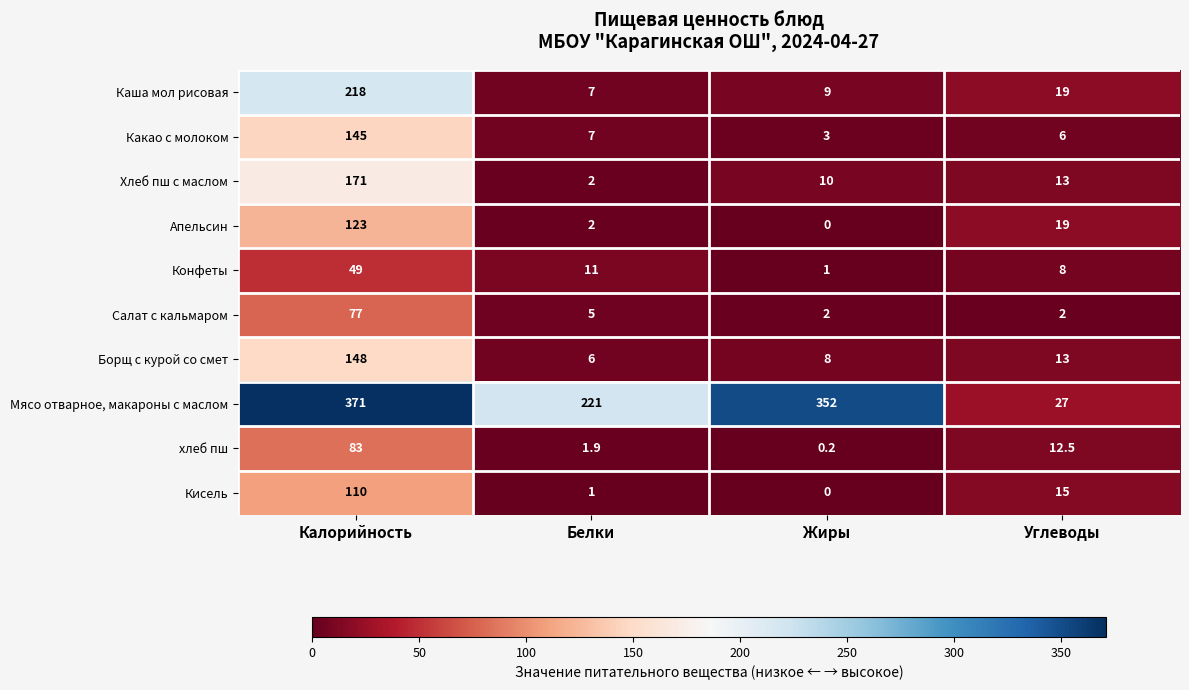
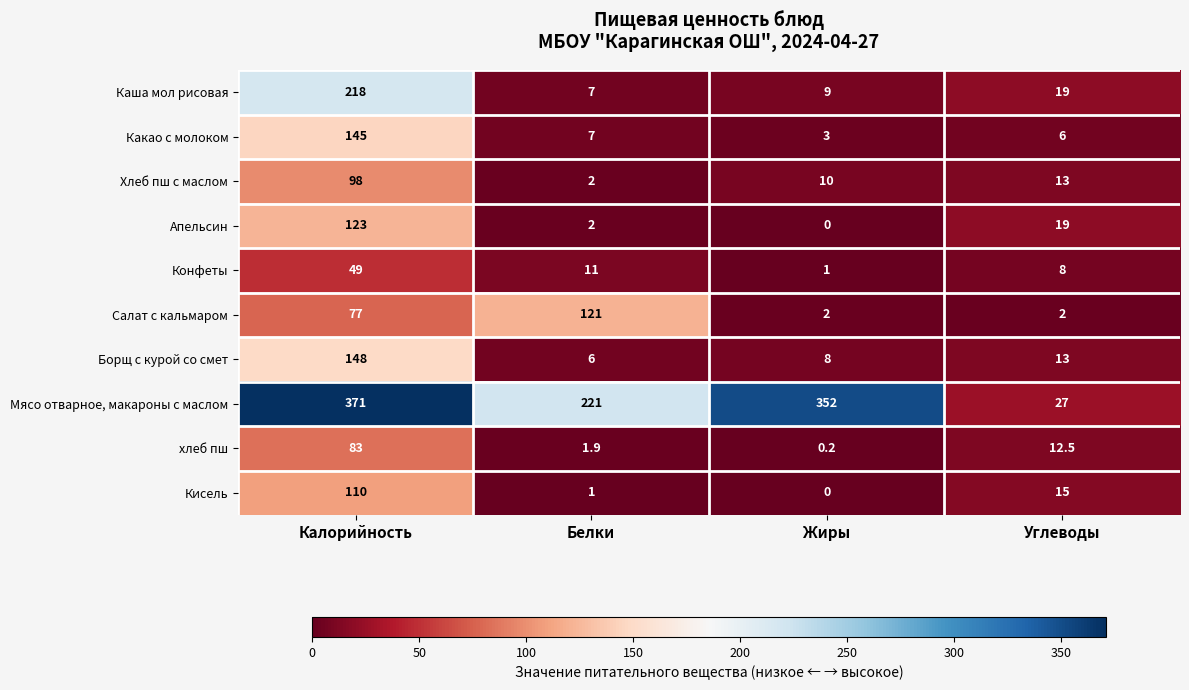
  {
    "Каша мол рисовая": {
      "Калорийность": 218,
      "Белки": 7,
      "Жиры": 9,
      "Углеводы": 19
    },
    "Какао с молоком": {
      "Калорийность": 145,
      "Белки": 7,
      "Жиры": 3,
      "Углеводы": 6
    },
    "Хлеб пш с маслом": {
-     "Калорийность": 171,
+     "Калорийность": 98,
      "Белки": 2,
      "Жиры": 10,
      "Углеводы": 13
    },
    "Апельсин": {
      "Калорийность": 123,
      "Белки": 2,
      "Жиры": 0,
      "Углеводы": 19
    },
    "Конфеты": {
      "Калорийность": 49,
      "Белки": 11,
      "Жиры": 1,
      "Углеводы": 8
    },
    "Салат с кальмаром": {
      "Калорийность": 77,
-     "Белки": 5,
+     "Белки": 121,
      "Жиры": 2,
      "Углеводы": 2
    },
    "Борщ с курой со смет": {
      "Калорийность": 148,
      "Белки": 6,
      "Жиры": 8,
      "Углеводы": 13
    },
    "Мясо отварное, макароны с маслом": {
      "Калорийность": 371,
      "Белки": 221,
      "Жиры": 352,
      "Углеводы": 27
    },
    "хлеб пш": {
      "Калорийность": 83,
      "Белки": 1.9,
      "Жиры": 0.2,
      "Углеводы": 12.5
    },
    "Кисель": {
      "Калорийность": 110,
      "Белки": 1,
      "Жиры": 0,
      "Углеводы": 15
    }
  }
